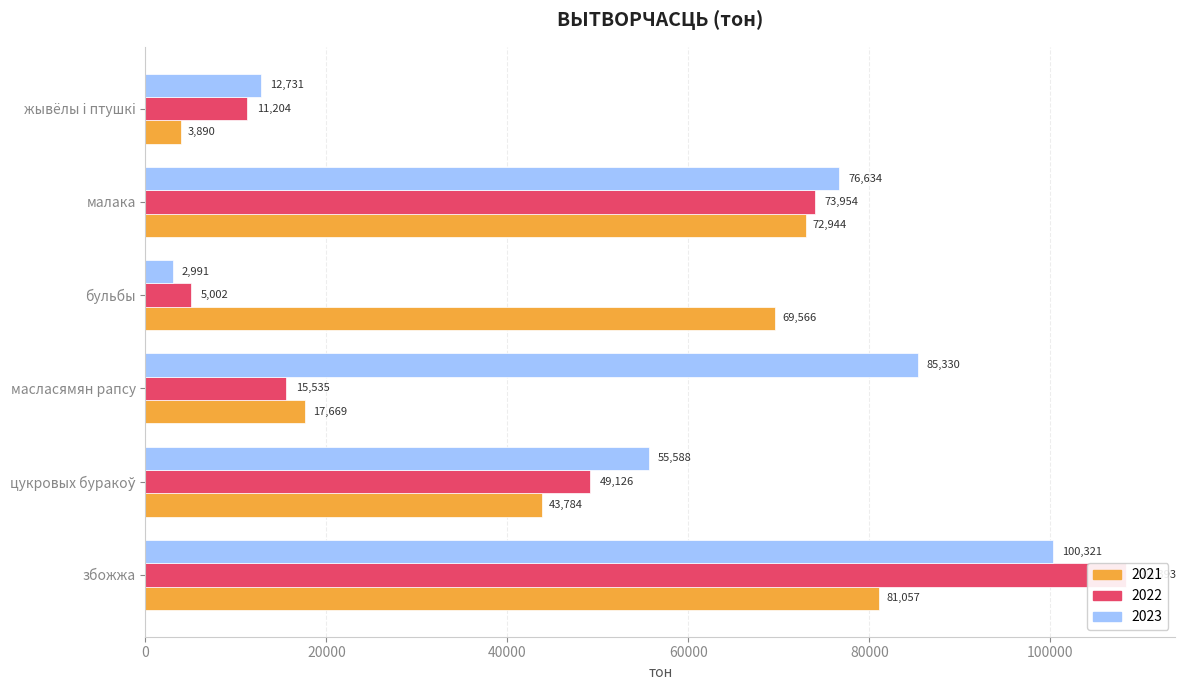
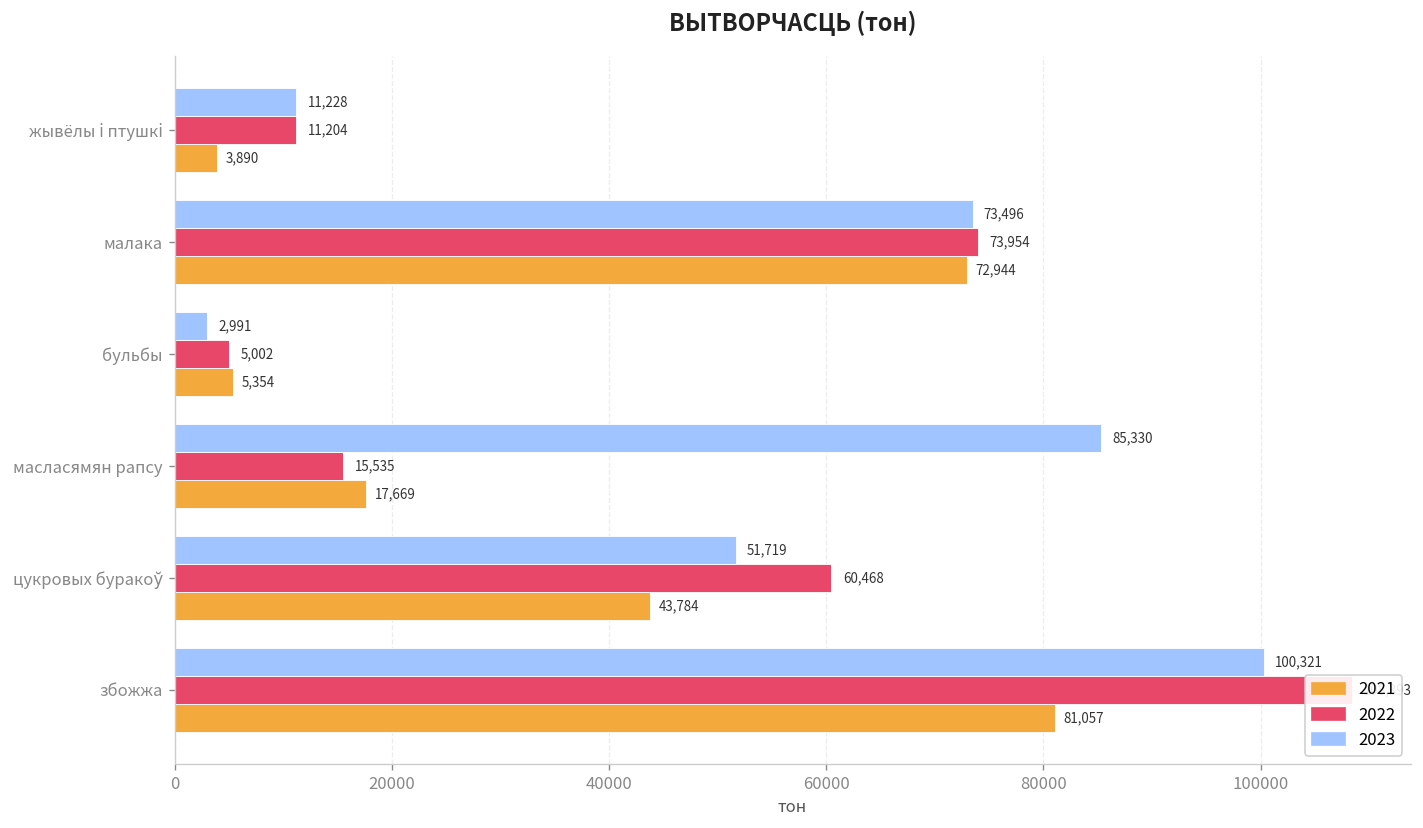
  {
    "2021": {
      "жывёлы і птушкі": "3,890",
      "малака": "72,944",
-     "бульбы": "69,566",
+     "бульбы": "5,354",
      "масласямян рапсу": "17,669",
      "цукровых буракоў": "43,784",
      "збожжа": "81,057"
    },
    "2022": {
      "жывёлы і птушкі": "11,204",
      "малака": "73,954",
      "бульбы": "5,002",
      "масласямян рапсу": "15,535",
-     "цукровых буракоў": "49,126"
+     "цукровых буракоў": "60,468"
    },
    "2023": {
-     "жывёлы і птушкі": "12,731",
-     "малака": "76,634",
+     "жывёлы і птушкі": "11,228",
+     "малака": "73,496",
      "бульбы": "2,991",
      "масласямян рапсу": "85,330",
-     "цукровых буракоў": "55,588",
+     "цукровых буракоў": "51,719",
      "збожжа": "100,321"
    }
  }
